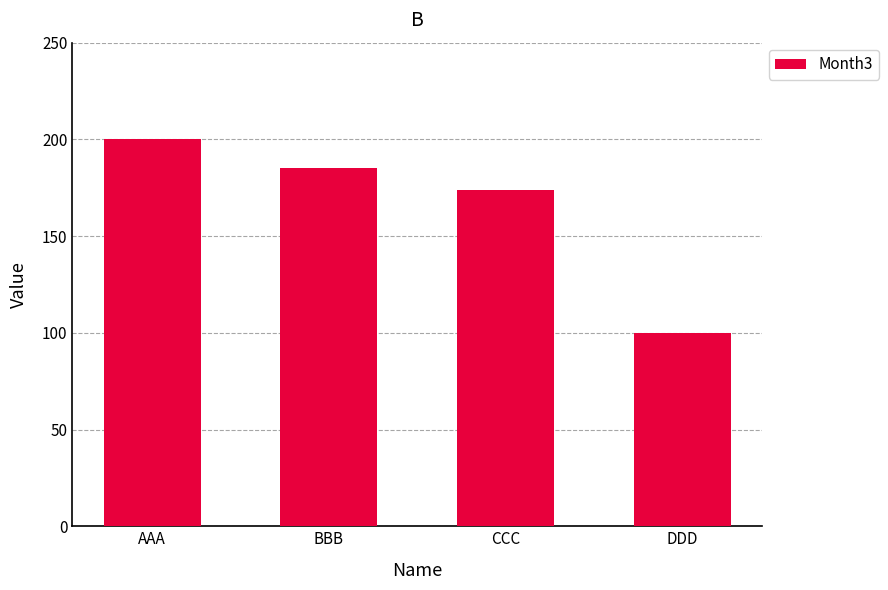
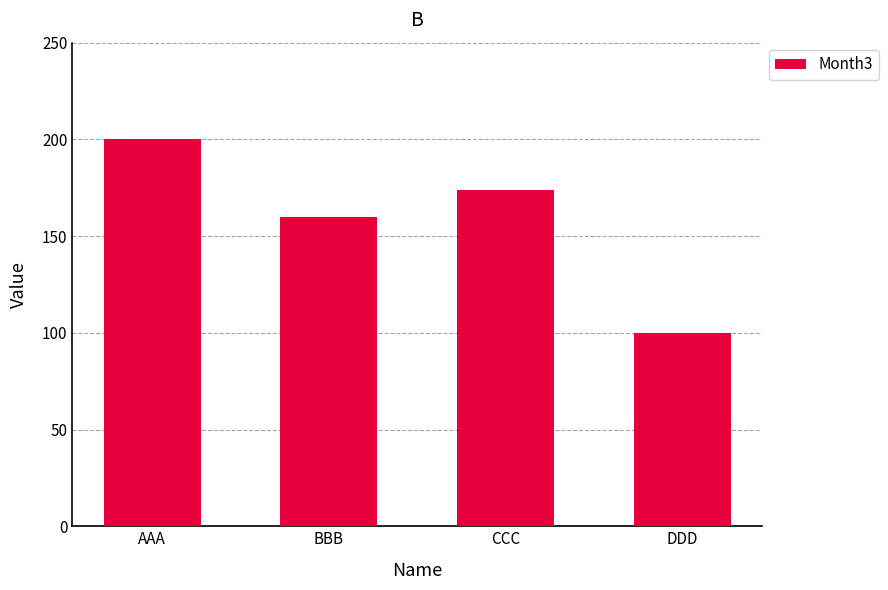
  {
    "AAA": 200,
-   "BBB": 185,
+   "BBB": 160,
    "CCC": 174,
    "DDD": 100
  }
